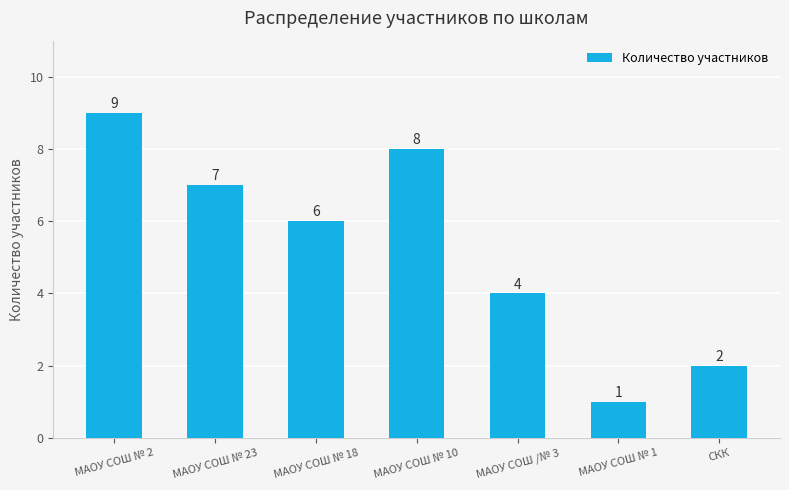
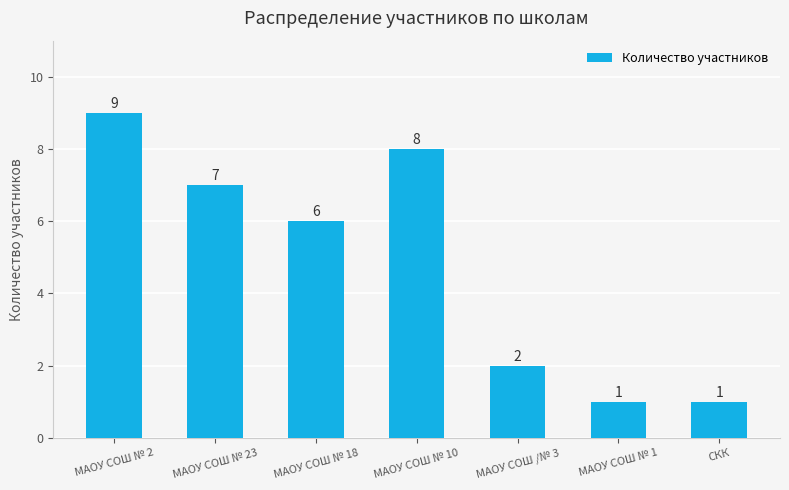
  {
    "МАОУ СОШ № 2": 9,
    "МАОУ СОШ № 23": 7,
    "МАОУ СОШ № 18": 6,
    "МАОУ СОШ № 10": 8,
-   "МАОУ СОШ /№ 3": 4,
+   "МАОУ СОШ /№ 3": 2,
    "МАОУ СОШ № 1": 1,
-   "СКК": 2
+   "СКК": 1
  }
